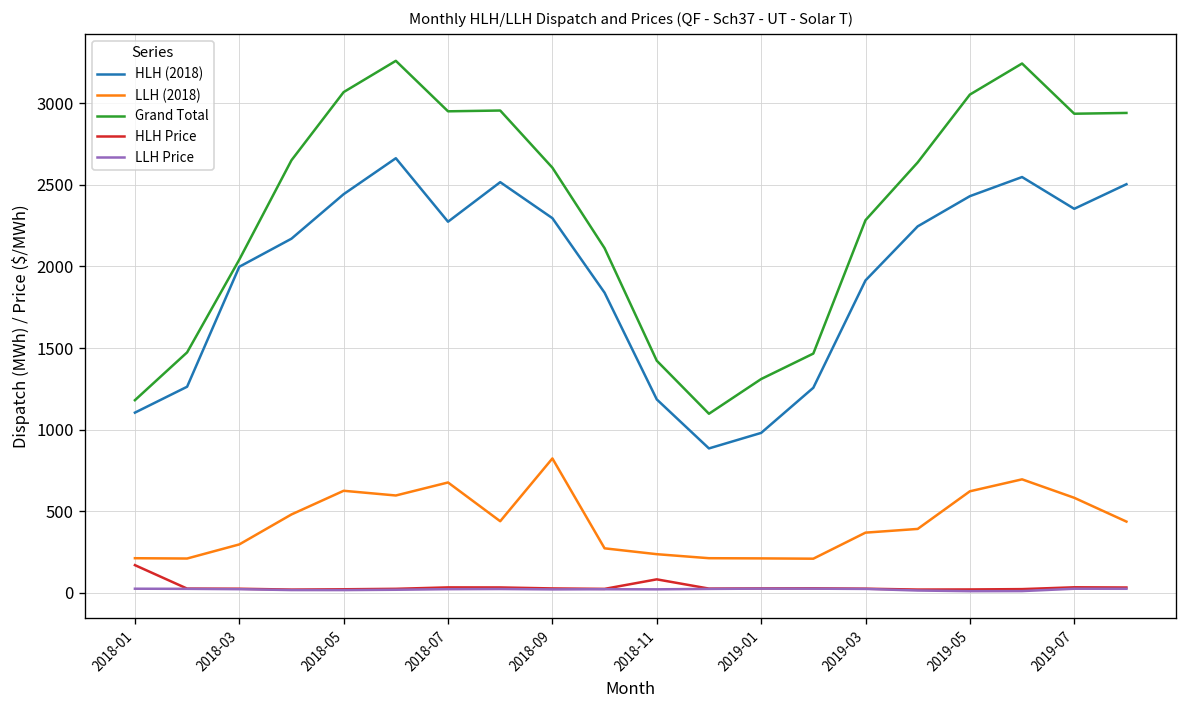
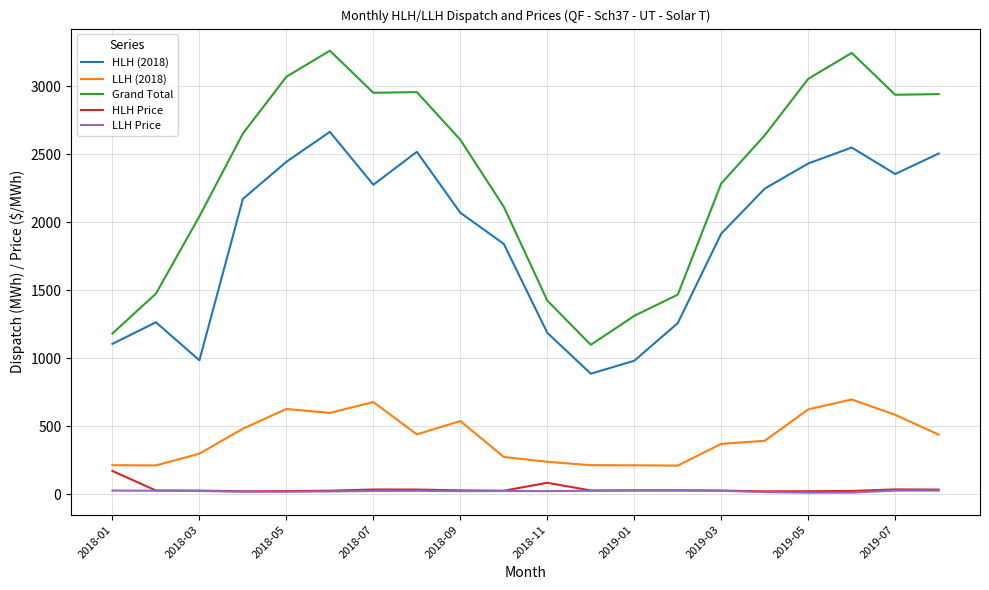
  {
    "HLH (2018)": {
      "2018-01": 1100,
-     "2018-03": 2000,
+     "2018-03": 980,
      "2018-05": 2440,
      "2018-07": 2270,
-     "2018-09": 2300,
+     "2018-09": 2070,
      "2018-11": 1190,
      "2019-01": 980,
      "2019-03": 1910,
      "2019-05": 2430,
      "2019-07": 2350
    },
    "LLH (2018)": {
      "2018-01": 210,
      "2018-03": 300,
      "2018-05": 630,
      "2018-07": 680,
-     "2018-09": 820,
+     "2018-09": 540,
      "2018-11": 240,
      "2019-01": 210,
      "2019-03": 370,
      "2019-05": 620,
      "2019-07": 580
    },
    "Grand Total": {
      "2018-01": 1180,
      "2018-03": 2040,
      "2018-05": 3070,
      "2018-07": 2950,
      "2018-09": 2610,
      "2018-11": 1420,
      "2019-01": 1310,
      "2019-03": 2280,
      "2019-05": 3050,
      "2019-07": 2940
    },
    "HLH Price": {
      "2018-01": 170,
      "2018-11": 80
    },
    "LLH Price": {
      "2018-01": 30,
      "2018-11": 20
    }
  }
